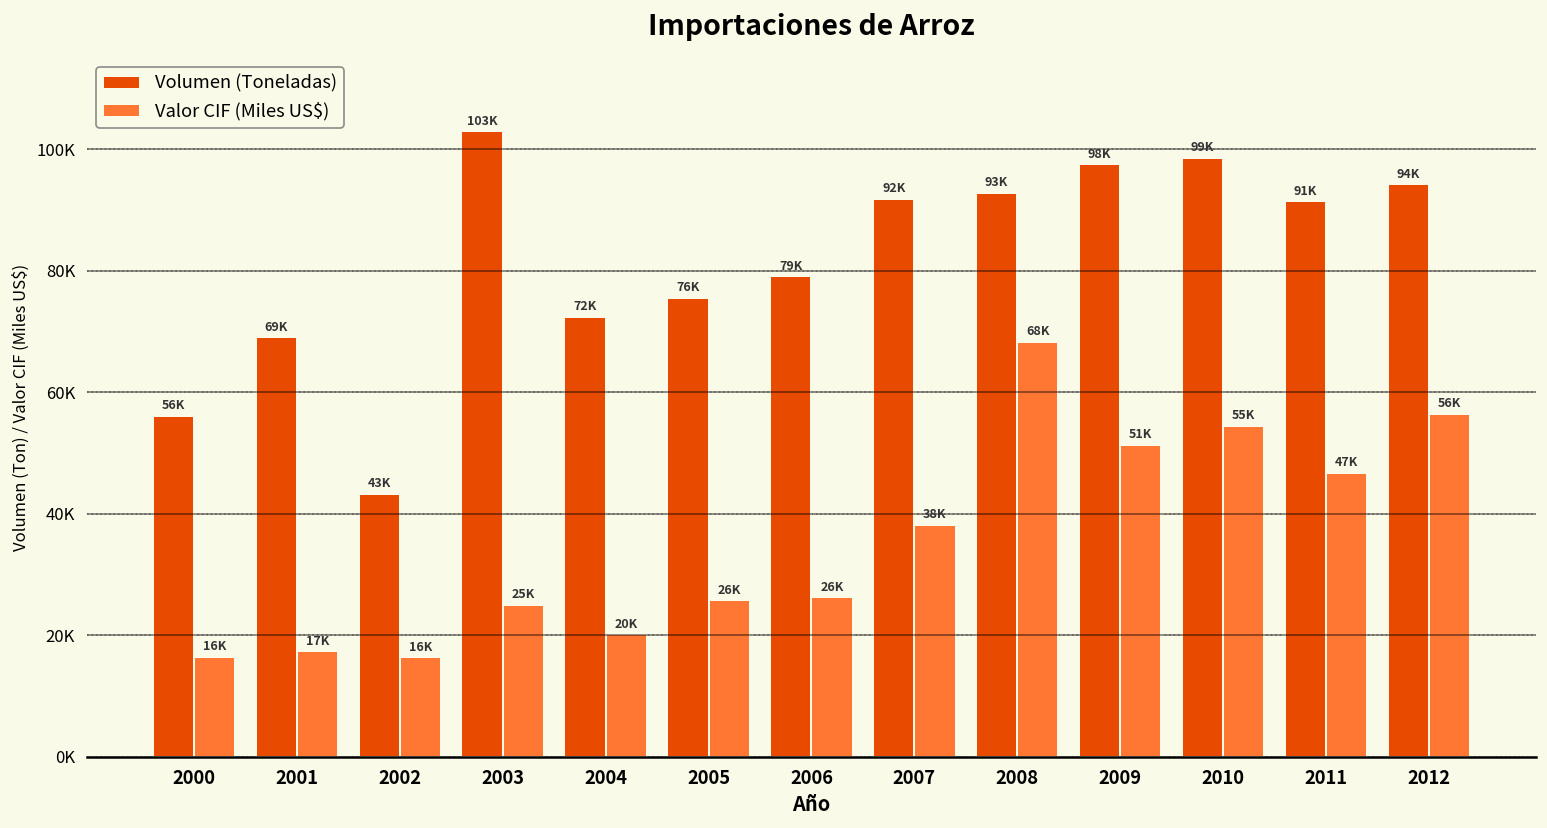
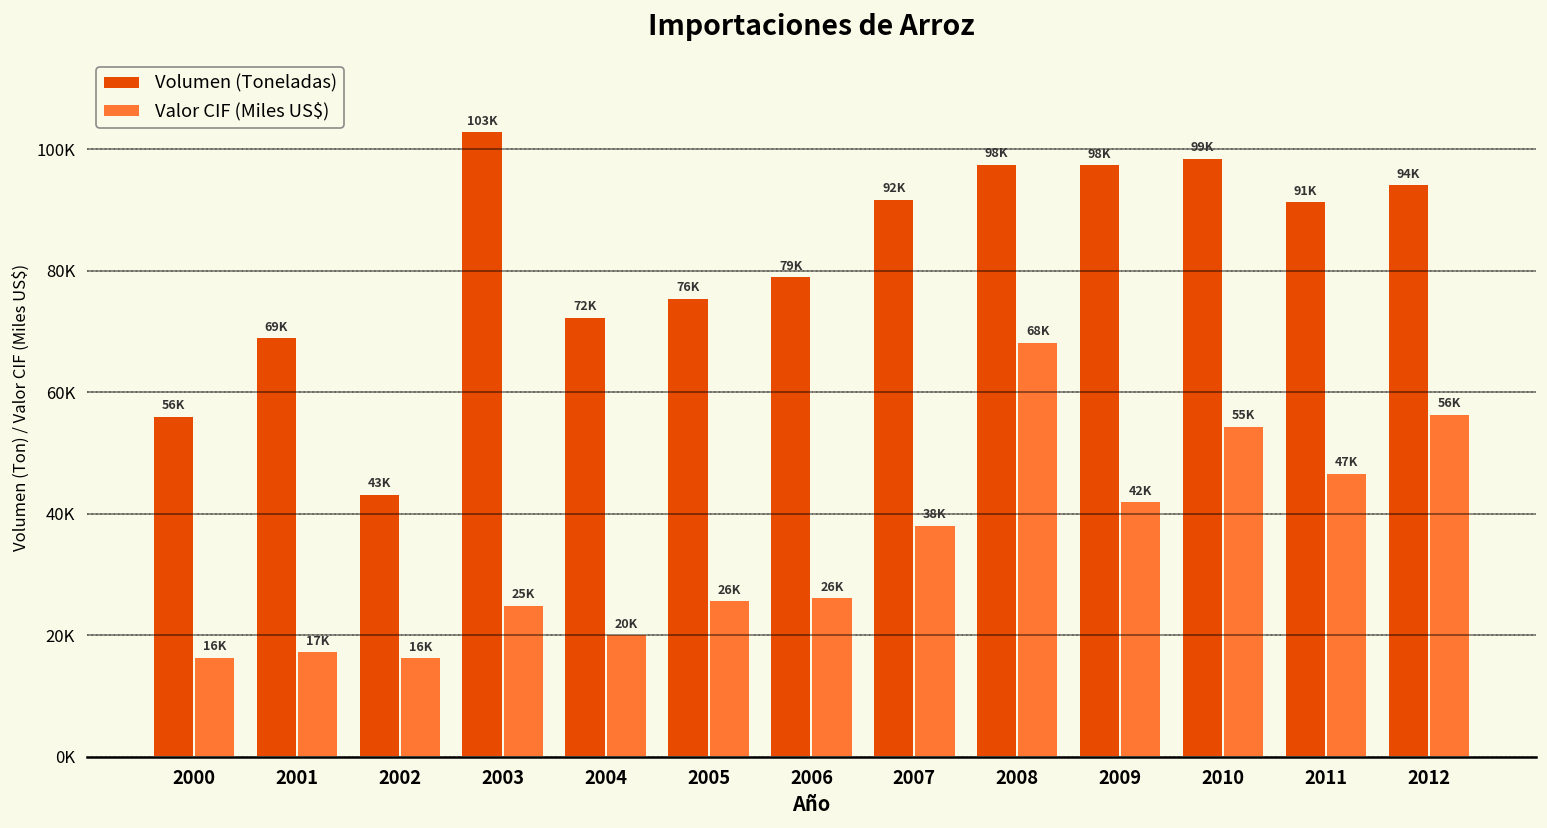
  {
    "Volumen (Toneladas)": {
      "2000": "56K",
      "2001": "69K",
      "2002": "43K",
      "2003": "103K",
      "2004": "72K",
      "2005": "76K",
      "2006": "79K",
      "2007": "92K",
-     "2008": "93K",
+     "2008": "98K",
      "2009": "98K",
      "2010": "99K",
      "2011": "91K",
      "2012": "94K"
    },
    "Valor CIF (Miles US$)": {
      "2000": "16K",
      "2001": "17K",
      "2002": "16K",
      "2003": "25K",
      "2004": "20K",
      "2005": "26K",
      "2006": "26K",
      "2007": "38K",
      "2008": "68K",
-     "2009": "51K",
+     "2009": "42K",
      "2010": "55K",
      "2011": "47K",
      "2012": "56K"
    }
  }
